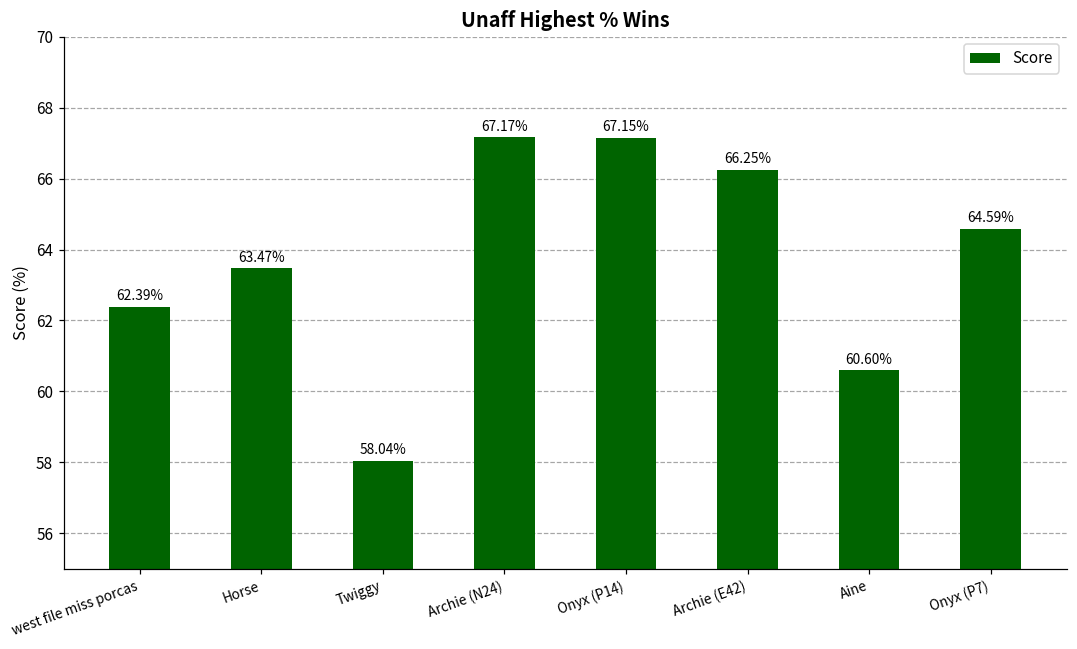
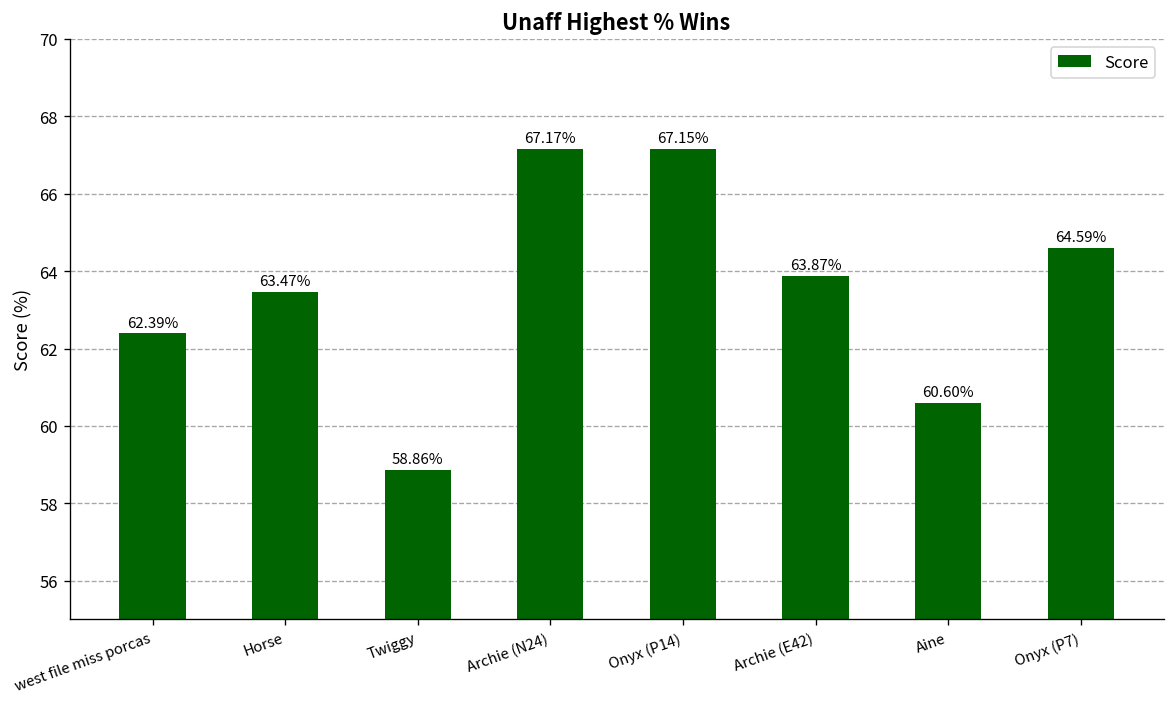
  {
    "west file miss porcas": "62.39%",
    "Horse": "63.47%",
-   "Twiggy": "58.04%",
+   "Twiggy": "58.86%",
    "Archie (N24)": "67.17%",
    "Onyx (P14)": "67.15%",
-   "Archie (E42)": "66.25%",
+   "Archie (E42)": "63.87%",
    "Aine": "60.60%",
    "Onyx (P7)": "64.59%"
  }
